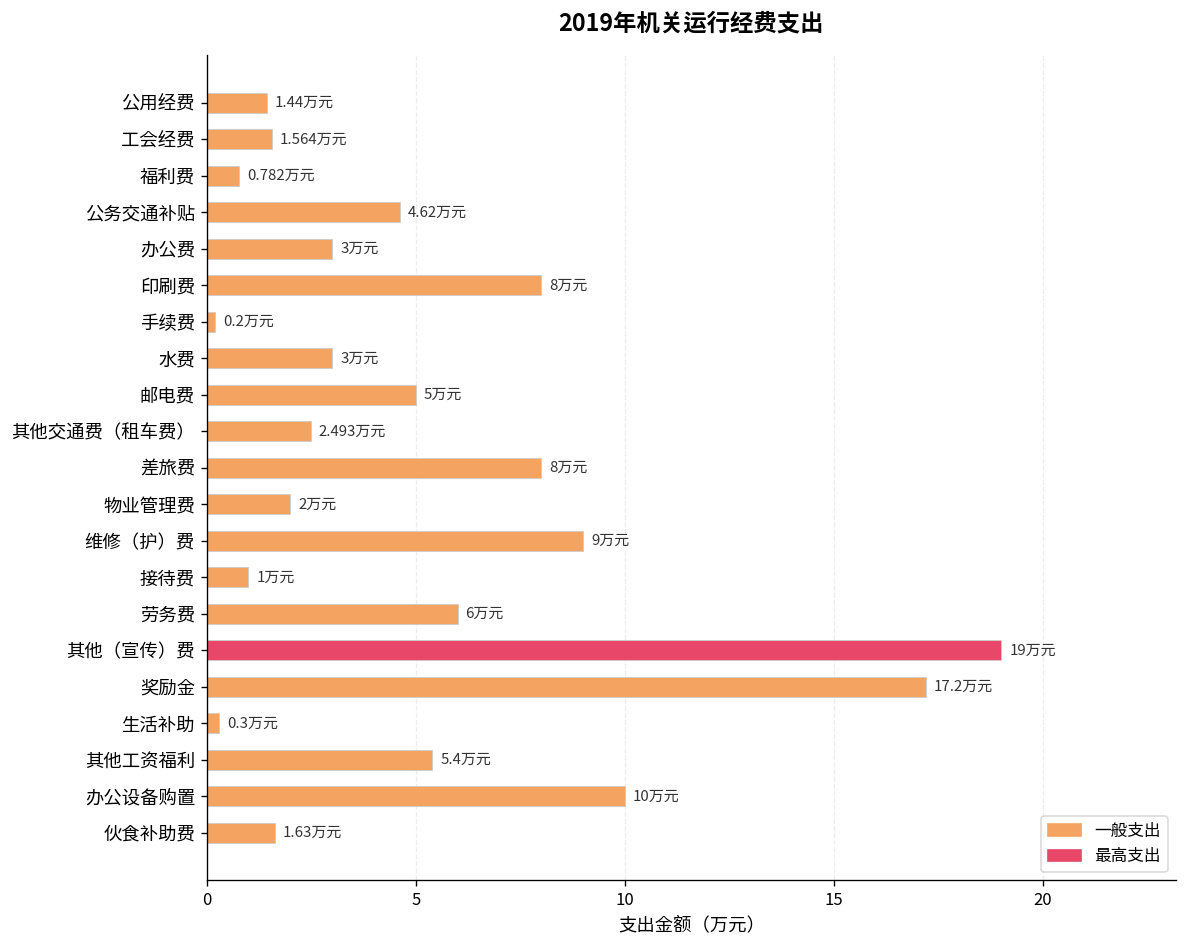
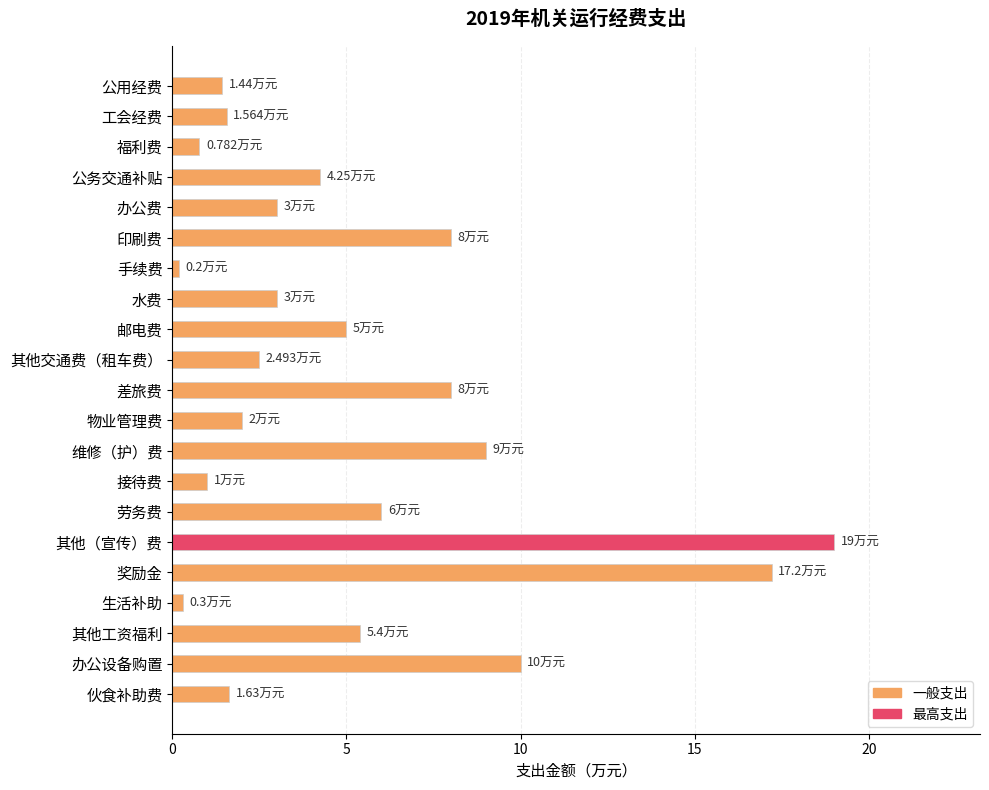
  {
    "公用经费": 1.44,
    "工会经费": 1.564,
    "福利费": 0.782,
-   "公务交通补贴": 4.62,
+   "公务交通补贴": 4.25,
    "办公费": 3,
    "印刷费": 8,
    "手续费": 0.2,
    "水费": 3,
    "邮电费": 5,
    "其他交通费（租车费）": 2.493,
    "差旅费": 8,
    "物业管理费": 2,
    "维修（护）费": 9,
    "接待费": 1,
    "劳务费": 6,
    "其他（宣传）费": 19,
    "奖励金": 17.2,
    "生活补助": 0.3,
    "其他工资福利": 5.4,
    "办公设备购置": 10,
    "伙食补助费": 1.63
  }
